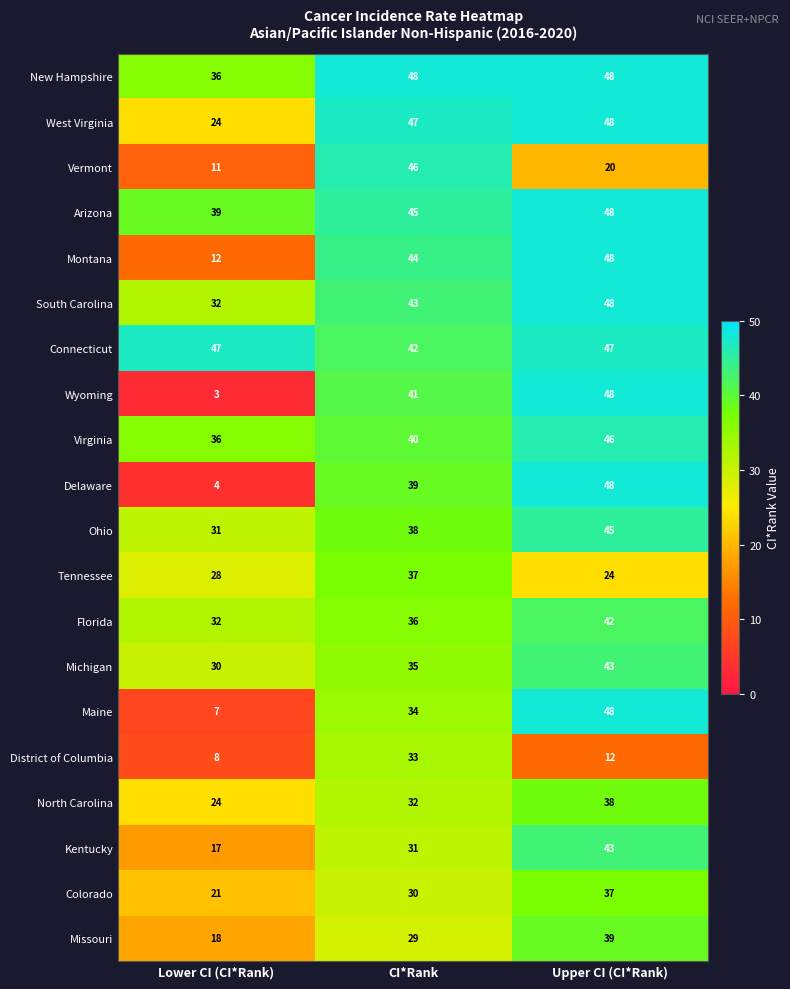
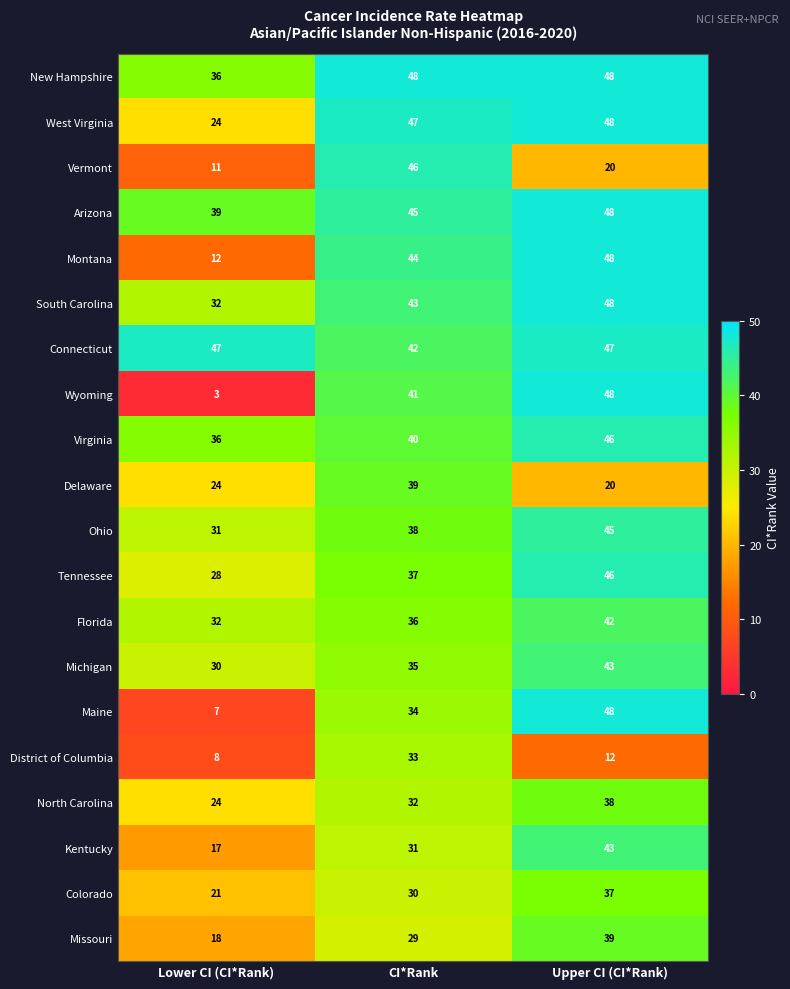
  {
    "New Hampshire": {
      "Lower CI (CI*Rank)": 36,
      "CI*Rank": 48,
      "Upper CI (CI*Rank)": 48
    },
    "West Virginia": {
      "Lower CI (CI*Rank)": 24,
      "CI*Rank": 47,
      "Upper CI (CI*Rank)": 48
    },
    "Vermont": {
      "Lower CI (CI*Rank)": 11,
      "CI*Rank": 46,
      "Upper CI (CI*Rank)": 20
    },
    "Arizona": {
      "Lower CI (CI*Rank)": 39,
      "CI*Rank": 45,
      "Upper CI (CI*Rank)": 48
    },
    "Montana": {
      "Lower CI (CI*Rank)": 12,
      "CI*Rank": 44,
      "Upper CI (CI*Rank)": 48
    },
    "South Carolina": {
      "Lower CI (CI*Rank)": 32,
      "CI*Rank": 43,
      "Upper CI (CI*Rank)": 48
    },
    "Connecticut": {
      "Lower CI (CI*Rank)": 47,
      "CI*Rank": 42,
      "Upper CI (CI*Rank)": 47
    },
    "Wyoming": {
      "Lower CI (CI*Rank)": 3,
      "CI*Rank": 41,
      "Upper CI (CI*Rank)": 48
    },
    "Virginia": {
      "Lower CI (CI*Rank)": 36,
      "CI*Rank": 40,
      "Upper CI (CI*Rank)": 46
    },
    "Delaware": {
-     "Lower CI (CI*Rank)": 4,
+     "Lower CI (CI*Rank)": 24,
      "CI*Rank": 39,
-     "Upper CI (CI*Rank)": 48
+     "Upper CI (CI*Rank)": 20
    },
    "Ohio": {
      "Lower CI (CI*Rank)": 31,
      "CI*Rank": 38,
      "Upper CI (CI*Rank)": 45
    },
    "Tennessee": {
      "Lower CI (CI*Rank)": 28,
      "CI*Rank": 37,
-     "Upper CI (CI*Rank)": 24
+     "Upper CI (CI*Rank)": 46
    },
    "Florida": {
      "Lower CI (CI*Rank)": 32,
      "CI*Rank": 36,
      "Upper CI (CI*Rank)": 42
    },
    "Michigan": {
      "Lower CI (CI*Rank)": 30,
      "CI*Rank": 35,
      "Upper CI (CI*Rank)": 43
    },
    "Maine": {
      "Lower CI (CI*Rank)": 7,
      "CI*Rank": 34,
      "Upper CI (CI*Rank)": 48
    },
    "District of Columbia": {
      "Lower CI (CI*Rank)": 8,
      "CI*Rank": 33,
      "Upper CI (CI*Rank)": 12
    },
    "North Carolina": {
      "Lower CI (CI*Rank)": 24,
      "CI*Rank": 32,
      "Upper CI (CI*Rank)": 38
    },
    "Kentucky": {
      "Lower CI (CI*Rank)": 17,
      "CI*Rank": 31,
      "Upper CI (CI*Rank)": 43
    },
    "Colorado": {
      "Lower CI (CI*Rank)": 21,
      "CI*Rank": 30,
      "Upper CI (CI*Rank)": 37
    },
    "Missouri": {
      "Lower CI (CI*Rank)": 18,
      "CI*Rank": 29,
      "Upper CI (CI*Rank)": 39
    }
  }
